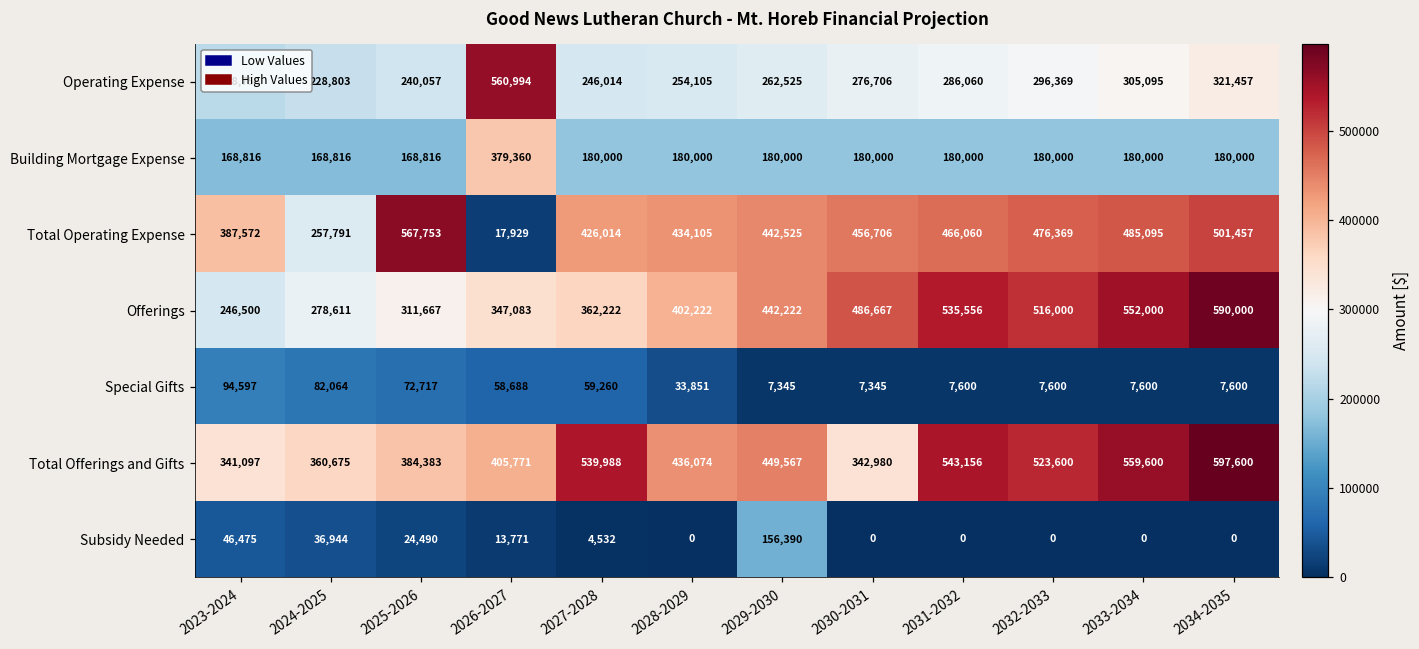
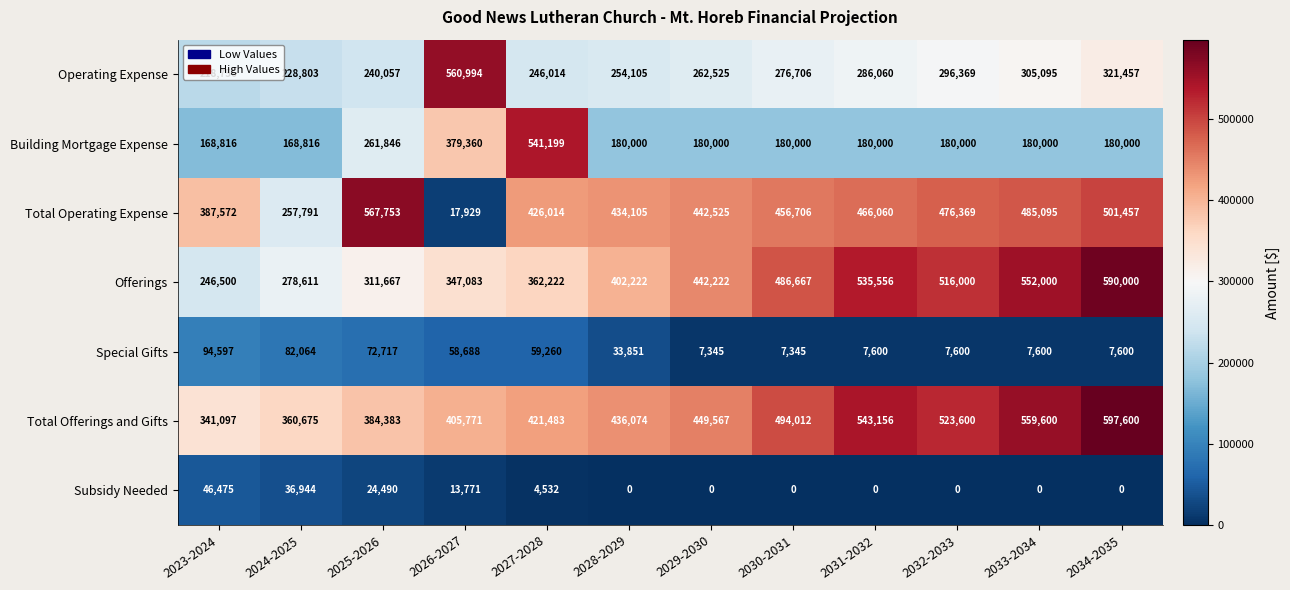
  {
    "Operating Expense": {
      "2025-2026": "240,057",
      "2026-2027": "560,994",
      "2027-2028": "246,014",
      "2028-2029": "254,105",
      "2029-2030": "262,525",
      "2030-2031": "276,706",
      "2031-2032": "286,060",
      "2032-2033": "296,369",
      "2033-2034": "305,095",
      "2034-2035": "321,457"
    },
    "Building Mortgage Expense": {
      "2023-2024": "168,816",
      "2024-2025": "168,816",
-     "2025-2026": "168,816",
+     "2025-2026": "261,846",
      "2026-2027": "379,360",
-     "2027-2028": "180,000",
+     "2027-2028": "541,199",
      "2028-2029": "180,000",
      "2029-2030": "180,000",
      "2030-2031": "180,000",
      "2031-2032": "180,000",
      "2032-2033": "180,000",
      "2033-2034": "180,000",
      "2034-2035": "180,000"
    },
    "Total Operating Expense": {
      "2023-2024": "387,572",
      "2024-2025": "257,791",
      "2025-2026": "567,753",
      "2026-2027": "17,929",
      "2027-2028": "426,014",
      "2028-2029": "434,105",
      "2029-2030": "442,525",
      "2030-2031": "456,706",
      "2031-2032": "466,060",
      "2032-2033": "476,369",
      "2033-2034": "485,095",
      "2034-2035": "501,457"
    },
    "Offerings": {
      "2023-2024": "246,500",
      "2024-2025": "278,611",
      "2025-2026": "311,667",
      "2026-2027": "347,083",
      "2027-2028": "362,222",
      "2028-2029": "402,222",
      "2029-2030": "442,222",
      "2030-2031": "486,667",
      "2031-2032": "535,556",
      "2032-2033": "516,000",
      "2033-2034": "552,000",
      "2034-2035": "590,000"
    },
    "Special Gifts": {
      "2023-2024": "94,597",
      "2024-2025": "82,064",
      "2025-2026": "72,717",
      "2026-2027": "58,688",
      "2027-2028": "59,260",
      "2028-2029": "33,851",
      "2029-2030": "7,345",
      "2030-2031": "7,345",
      "2031-2032": "7,600",
      "2032-2033": "7,600",
      "2033-2034": "7,600",
      "2034-2035": "7,600"
    },
    "Total Offerings and Gifts": {
      "2023-2024": "341,097",
      "2024-2025": "360,675",
      "2025-2026": "384,383",
      "2026-2027": "405,771",
-     "2027-2028": "539,988",
+     "2027-2028": "421,483",
      "2028-2029": "436,074",
      "2029-2030": "449,567",
-     "2030-2031": "342,980",
+     "2030-2031": "494,012",
      "2031-2032": "543,156",
      "2032-2033": "523,600",
      "2033-2034": "559,600",
      "2034-2035": "597,600"
    },
    "Subsidy Needed": {
      "2023-2024": "46,475",
      "2024-2025": "36,944",
      "2025-2026": "24,490",
      "2026-2027": "13,771",
      "2027-2028": "4,532",
      "2028-2029": "0",
-     "2029-2030": "156,390",
+     "2029-2030": "0",
      "2030-2031": "0",
      "2031-2032": "0",
      "2032-2033": "0",
      "2033-2034": "0",
      "2034-2035": "0"
    }
  }
